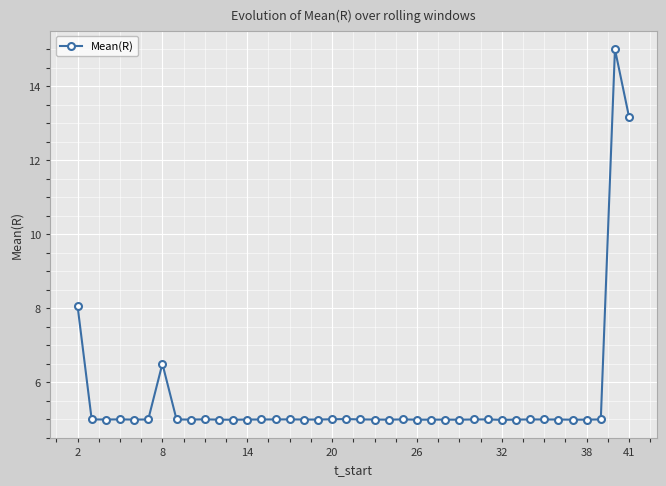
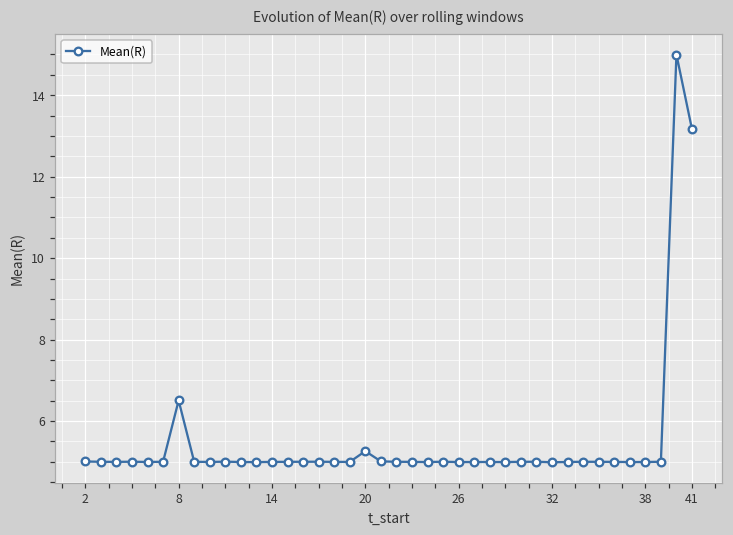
  {
-   "2": 8.1,
+   "2": 5.0,
    "8": 6.5,
    "14": 5.0,
-   "20": 5.0,
+   "20": 5.3,
    "26": 5.0,
    "32": 5.0,
    "38": 5.0,
    "41": 13.2
  }
